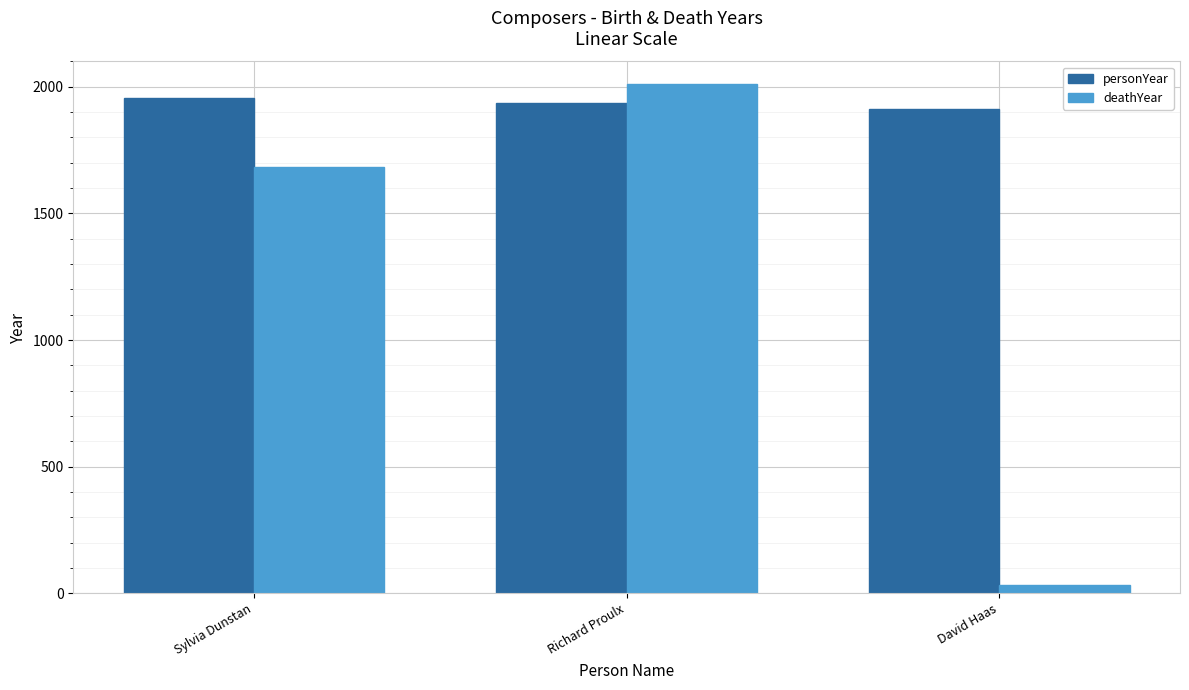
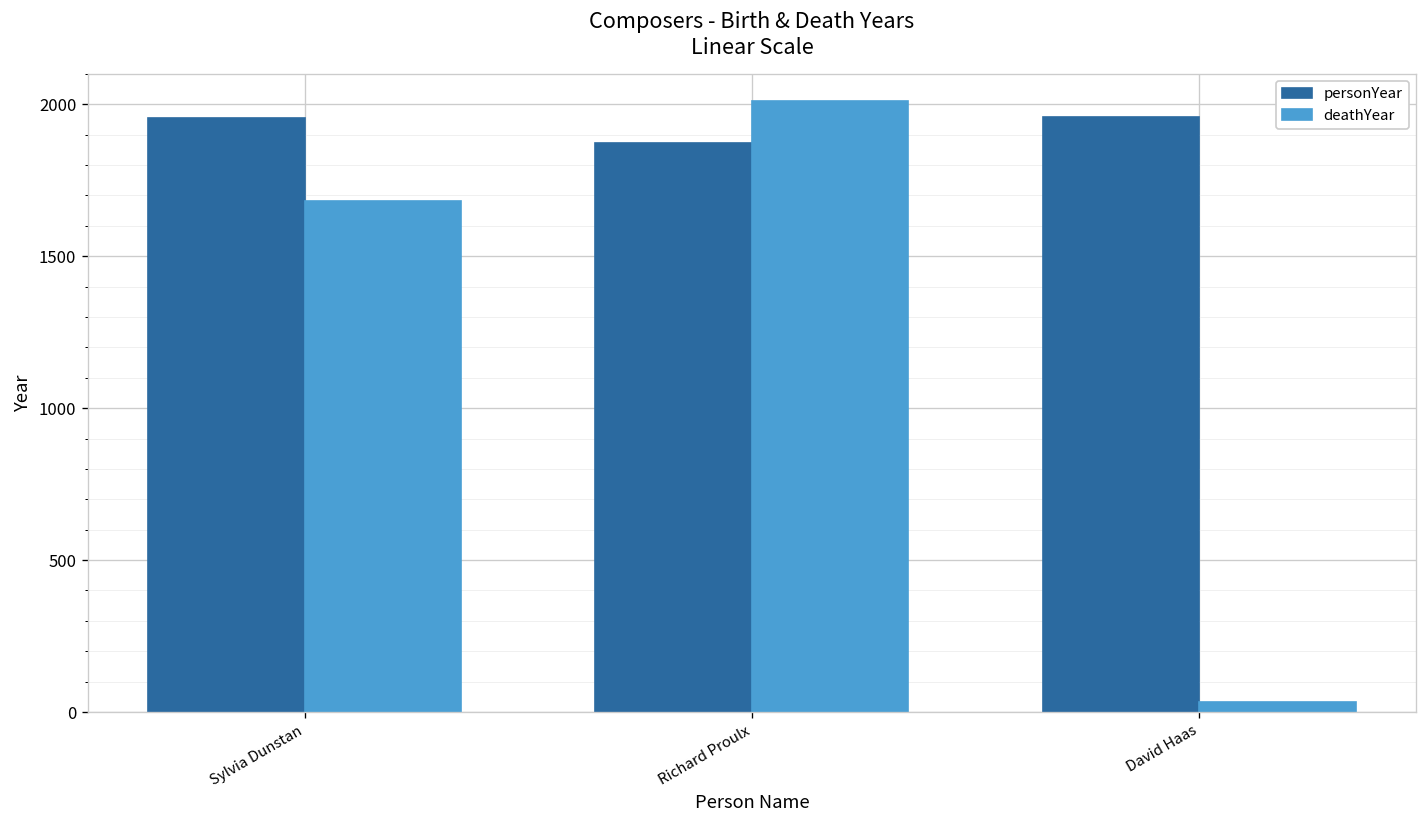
  {
    "personYear": {
      "Sylvia Dunstan": 1960,
-     "Richard Proulx": 1940,
-     "David Haas": 1910
+     "Richard Proulx": 1870,
+     "David Haas": 1960
    },
    "deathYear": {
      "Sylvia Dunstan": 1680,
      "Richard Proulx": 2010,
      "David Haas": 30
    }
  }
